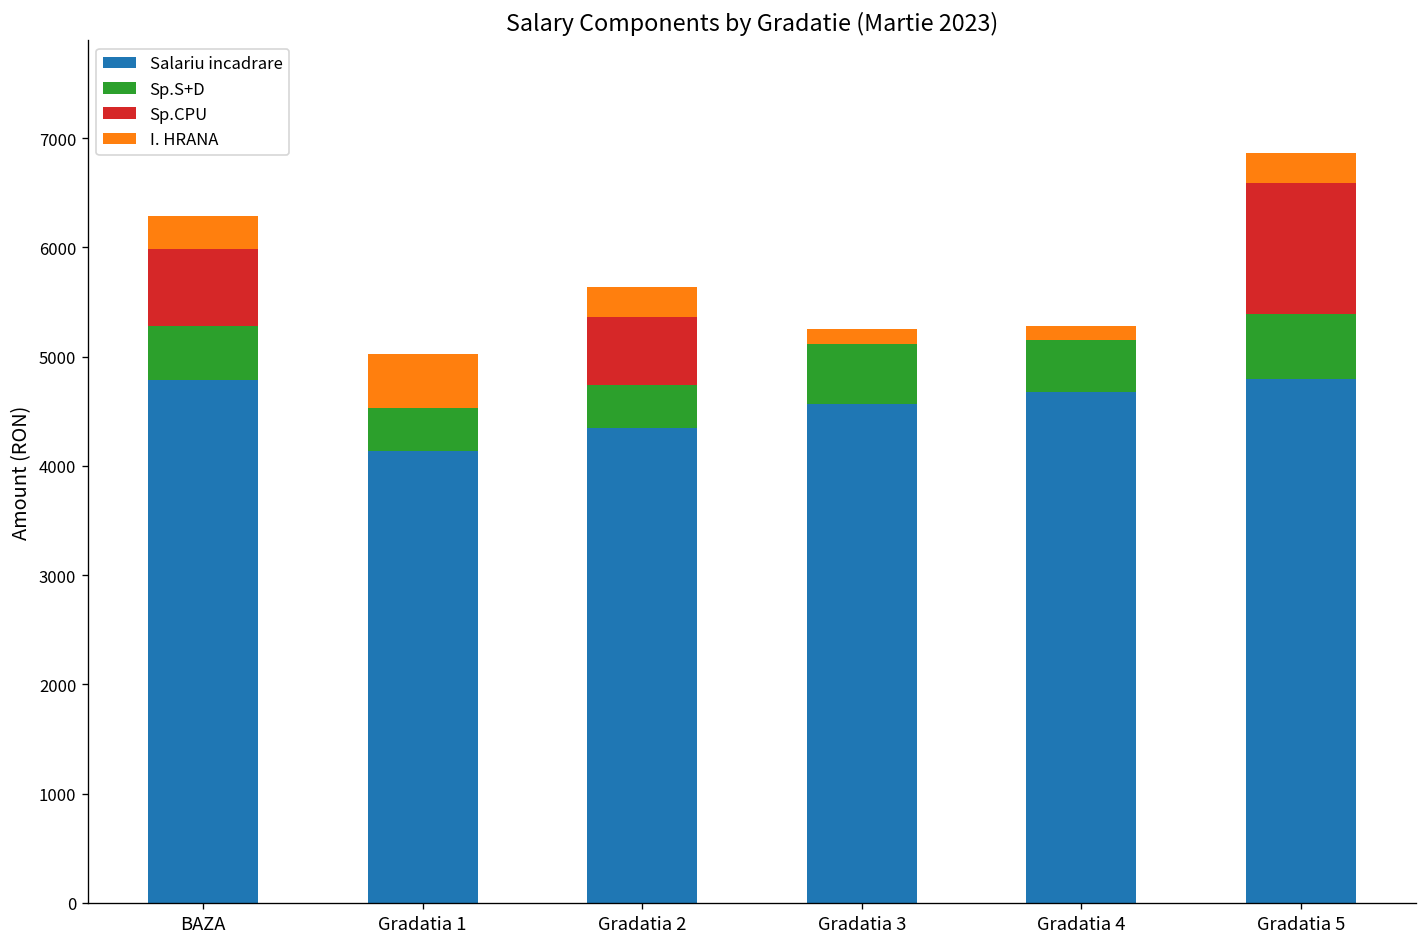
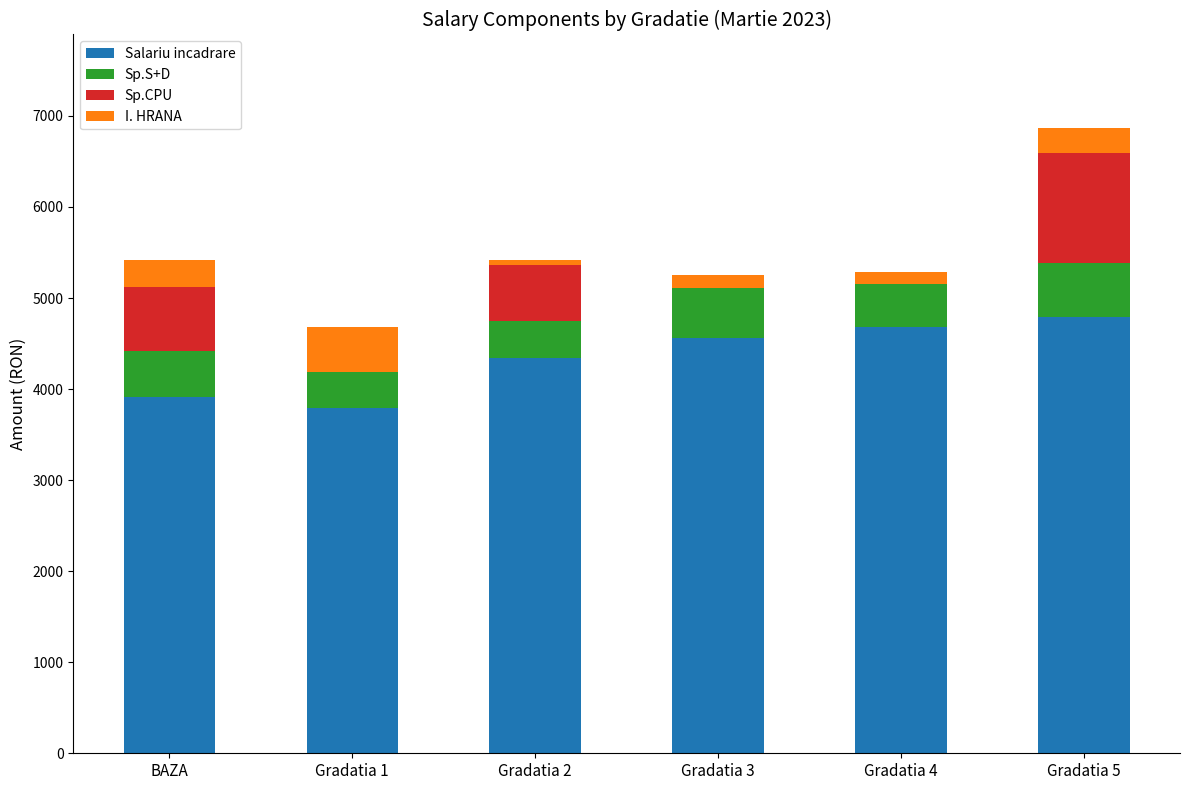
  {
    "Salariu incadrare": {
-     "BAZA": 4800,
-     "Gradatia 1": 4100,
+     "BAZA": 3900,
+     "Gradatia 1": 3800,
      "Gradatia 2": 4300,
      "Gradatia 3": 4600,
      "Gradatia 4": 4700,
      "Gradatia 5": 4800
    },
    "Sp.S+D": {
      "BAZA": 500,
      "Gradatia 1": 400,
      "Gradatia 2": 400,
      "Gradatia 3": 600,
      "Gradatia 4": 500,
      "Gradatia 5": 600
    },
    "Sp.CPU": {
      "BAZA": 700,
      "Gradatia 1": 0,
      "Gradatia 2": 600,
      "Gradatia 3": 0,
      "Gradatia 4": 0,
      "Gradatia 5": 1200
    },
    "I. HRANA": {
      "BAZA": 300,
      "Gradatia 1": 500,
-     "Gradatia 2": 300,
+     "Gradatia 2": 0,
      "Gradatia 3": 100,
      "Gradatia 4": 100,
      "Gradatia 5": 300
    }
  }
